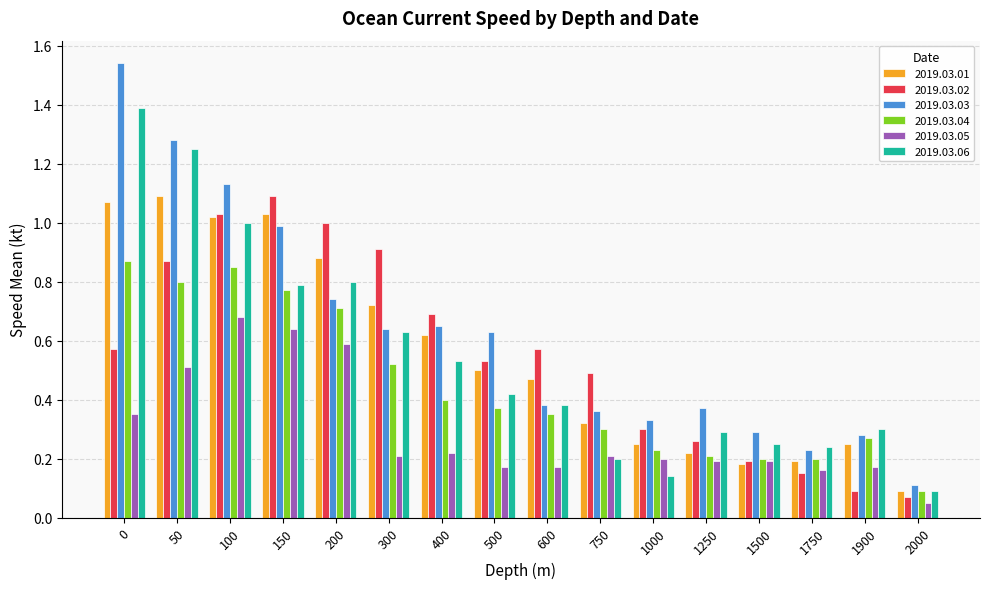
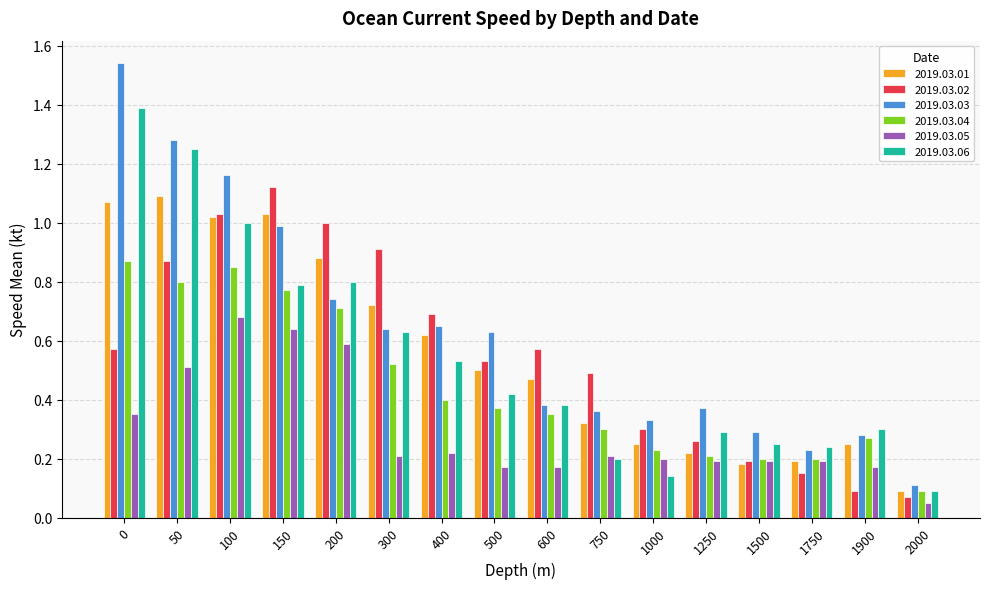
  {
    "2019.03.01": {
      "0": 1.07,
      "50": 1.09,
      "100": 1.02,
      "150": 1.03,
      "200": 0.88,
      "300": 0.72,
      "400": 0.62,
      "500": 0.50,
      "600": 0.47,
      "750": 0.32,
      "1000": 0.25,
      "1250": 0.22,
      "1500": 0.18,
      "1750": 0.19,
      "1900": 0.25,
      "2000": 0.09
    },
    "2019.03.02": {
      "0": 0.57,
      "50": 0.87,
      "100": 1.03,
-     "150": 1.09,
+     "150": 1.12,
      "200": 1.00,
      "300": 0.91,
      "400": 0.69,
      "500": 0.53,
      "600": 0.57,
      "750": 0.49,
      "1000": 0.30,
      "1250": 0.26,
      "1500": 0.19,
      "1750": 0.15,
      "1900": 0.09,
      "2000": 0.07
    },
    "2019.03.03": {
      "0": 1.54,
      "50": 1.28,
-     "100": 1.13,
+     "100": 1.16,
      "150": 0.99,
      "200": 0.74,
      "300": 0.64,
      "400": 0.65,
      "500": 0.63,
      "600": 0.38,
      "750": 0.36,
      "1000": 0.33,
      "1250": 0.37,
      "1500": 0.29,
      "1750": 0.23,
      "1900": 0.28,
      "2000": 0.11
    },
    "2019.03.04": {
      "0": 0.87,
      "50": 0.80,
      "100": 0.85,
      "150": 0.77,
      "200": 0.71,
      "300": 0.52,
      "400": 0.40,
      "500": 0.37,
      "600": 0.35,
      "750": 0.30,
      "1000": 0.23,
      "1250": 0.21,
      "1500": 0.20,
      "1750": 0.20,
      "1900": 0.27,
      "2000": 0.09
    },
    "2019.03.05": {
      "0": 0.35,
      "50": 0.51,
      "100": 0.68,
      "150": 0.64,
      "200": 0.59,
      "300": 0.21,
      "400": 0.22,
      "500": 0.17,
      "600": 0.17,
      "750": 0.21,
      "1000": 0.20,
      "1250": 0.19,
      "1500": 0.19,
-     "1750": 0.16,
+     "1750": 0.19,
      "1900": 0.17,
      "2000": 0.05
    },
    "2019.03.06": {
      "0": 1.39,
      "50": 1.25,
      "100": 1.00,
      "150": 0.79,
      "200": 0.80,
      "300": 0.63,
      "400": 0.53,
      "500": 0.42,
      "600": 0.38,
      "750": 0.20,
      "1000": 0.14,
      "1250": 0.29,
      "1500": 0.25,
      "1750": 0.24,
      "1900": 0.30,
      "2000": 0.09
    }
  }
